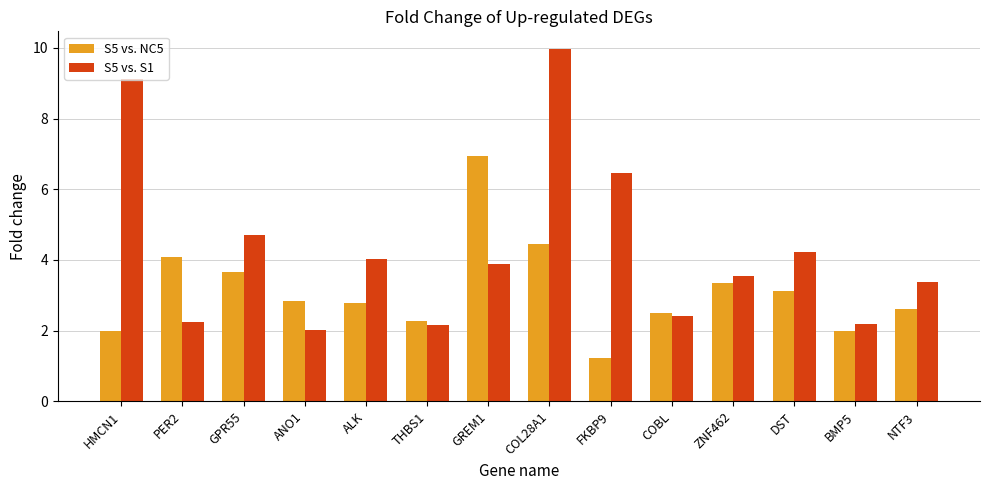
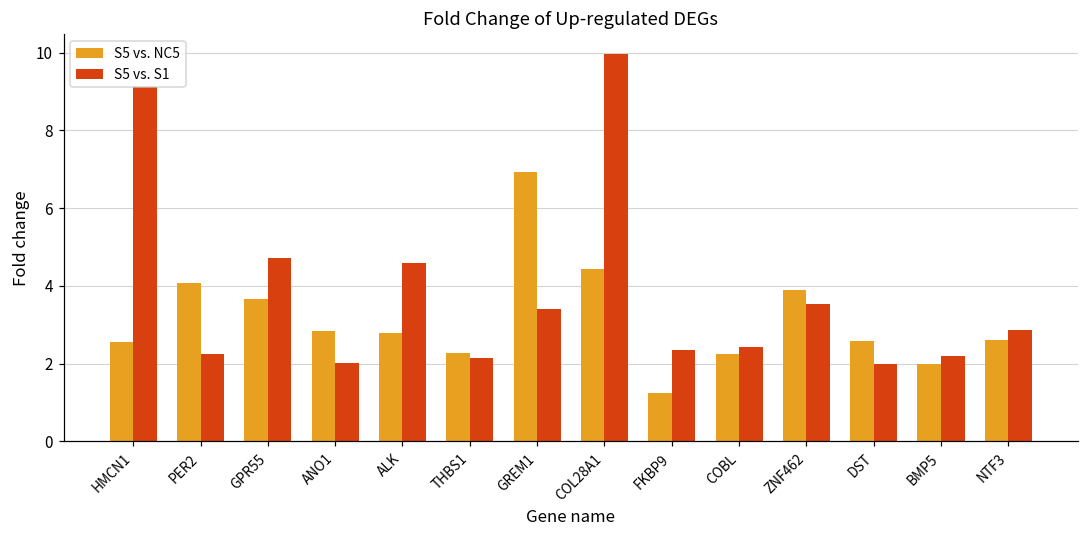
  {
    "S5 vs. NC5": {
-     "HMCN1": 2.0,
+     "HMCN1": 2.6,
      "PER2": 4.1,
      "GPR55": 3.7,
      "ANO1": 2.8,
      "ALK": 2.8,
      "THBS1": 2.3,
      "GREM1": 6.9,
      "COL28A1": 4.4,
      "FKBP9": 1.2,
-     "COBL": 2.5,
-     "ZNF462": 3.3,
-     "DST": 3.1,
+     "COBL": 2.3,
+     "ZNF462": 3.9,
+     "DST": 2.6,
      "BMP5": 2.0,
      "NTF3": 2.6
    },
    "S5 vs. S1": {
      "PER2": 2.2,
      "GPR55": 4.7,
      "ANO1": 2.0,
-     "ALK": 4.0,
+     "ALK": 4.6,
      "THBS1": 2.2,
-     "GREM1": 3.9,
+     "GREM1": 3.4,
      "COL28A1": 10.0,
-     "FKBP9": 6.5,
+     "FKBP9": 2.4,
      "COBL": 2.4,
      "ZNF462": 3.5,
-     "DST": 4.2,
+     "DST": 2.0,
      "BMP5": 2.2,
-     "NTF3": 3.4
+     "NTF3": 2.9
    }
  }
